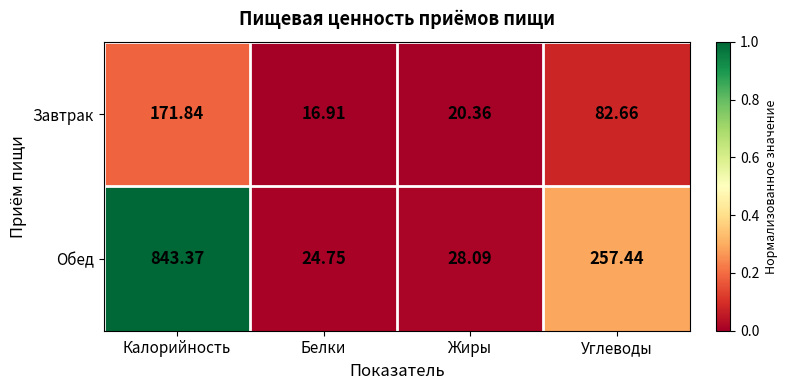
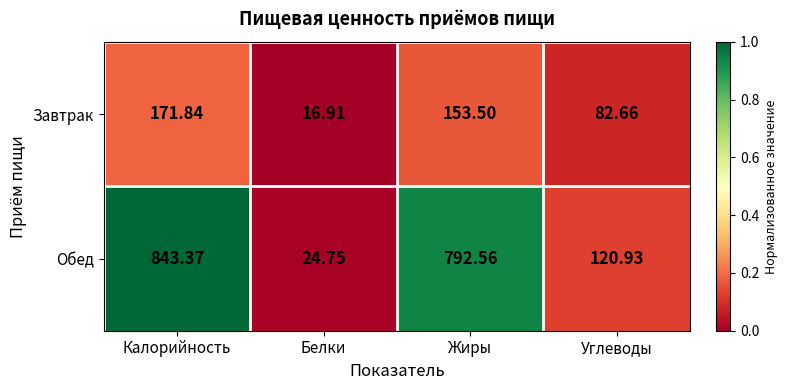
  {
    "Завтрак": {
      "Калорийность": 171.84,
      "Белки": 16.91,
-     "Жиры": 20.36,
+     "Жиры": 153.50,
      "Углеводы": 82.66
    },
    "Обед": {
      "Калорийность": 843.37,
      "Белки": 24.75,
-     "Жиры": 28.09,
-     "Углеводы": 257.44
+     "Жиры": 792.56,
+     "Углеводы": 120.93
    }
  }
